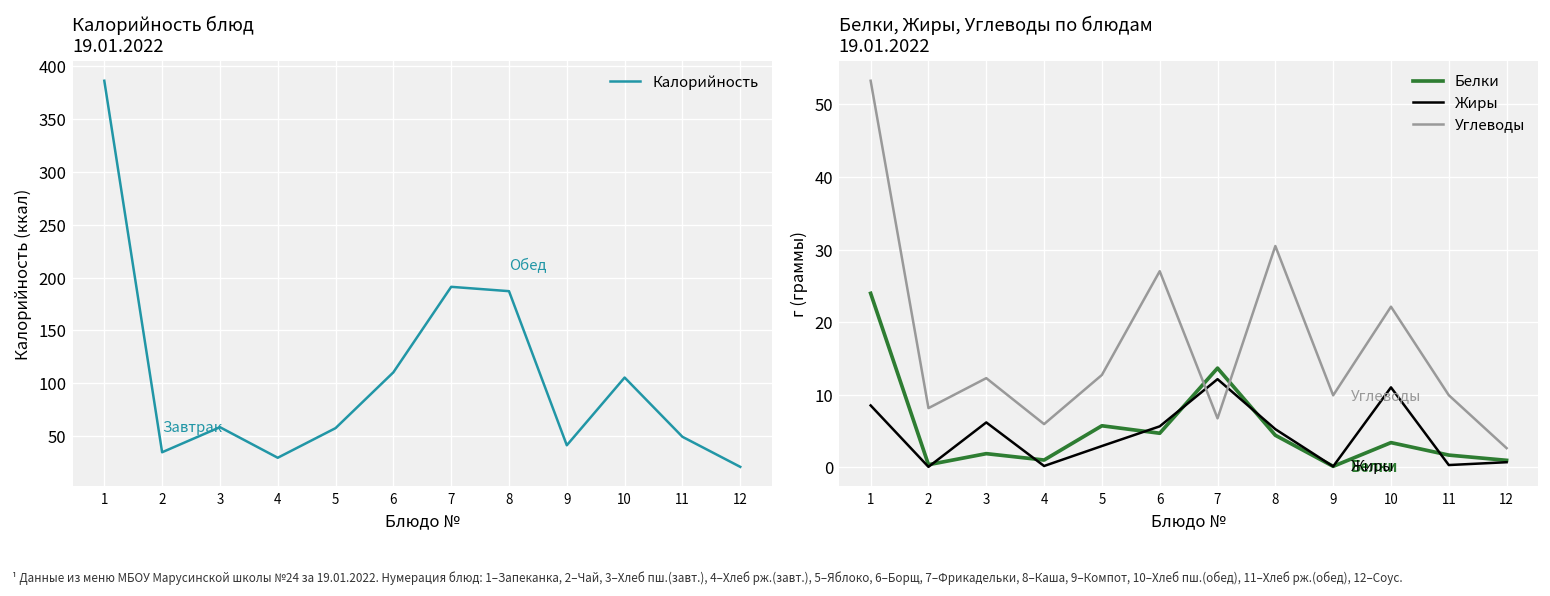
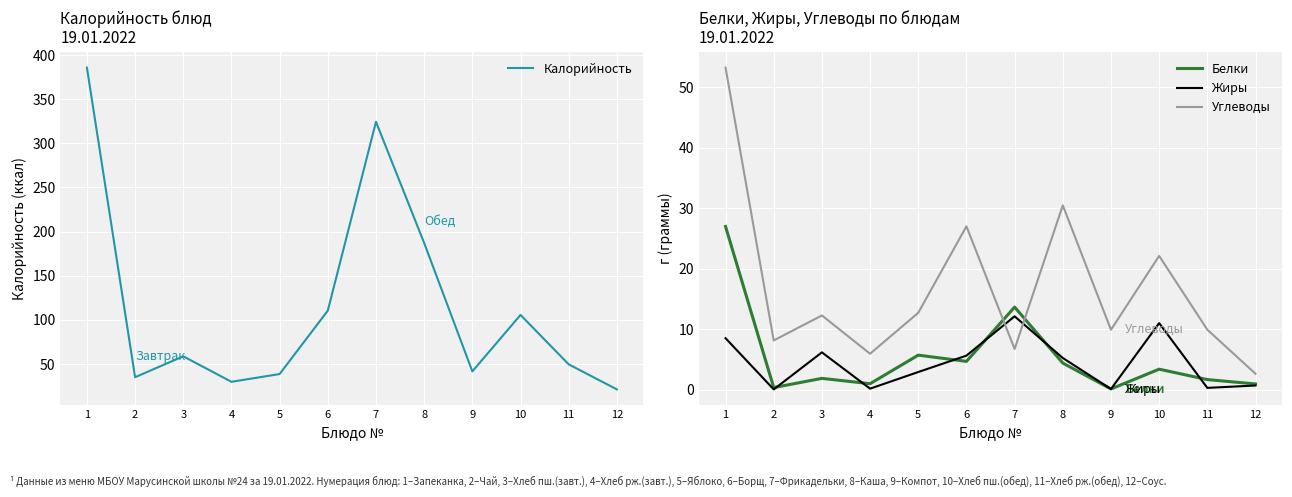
  {
    "Калорийность блюд 19.01.2022": {
      "1": 390,
      "2": 30,
      "3": 60,
      "4": 30,
-     "5": 60,
+     "5": 40,
      "6": 110,
-     "7": 190,
+     "7": 320,
      "8": 190,
      "9": 40,
      "10": 110,
      "11": 50,
      "12": 20
    },
    "Белки, Жиры, Углеводы по блюдам 19.01.2022": {
      "Белки": {
-       "1": 24,
+       "1": 27,
        "3": 2,
        "4": 1,
        "5": 6,
        "6": 5,
        "7": 14,
        "8": 4,
        "10": 3,
        "11": 2
      },
      "Жиры": {
        "1": 9,
        "3": 6,
        "4": 0,
        "5": 3,
        "6": 6,
        "7": 12,
        "8": 5,
        "10": 11,
        "11": 0
      },
      "Углеводы": {
        "1": 53,
        "2": 8,
        "3": 12,
        "4": 6,
        "5": 13,
        "6": 27,
        "7": 7,
        "8": 31,
        "9": 10,
        "10": 22,
        "11": 10,
        "12": 3
      }
    }
  }
